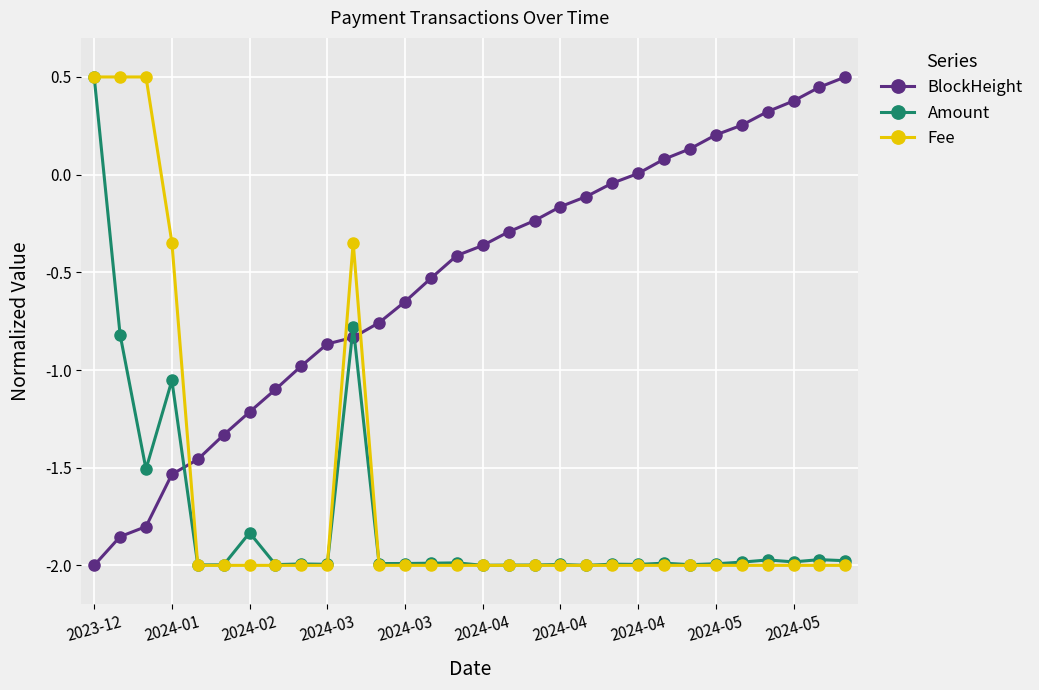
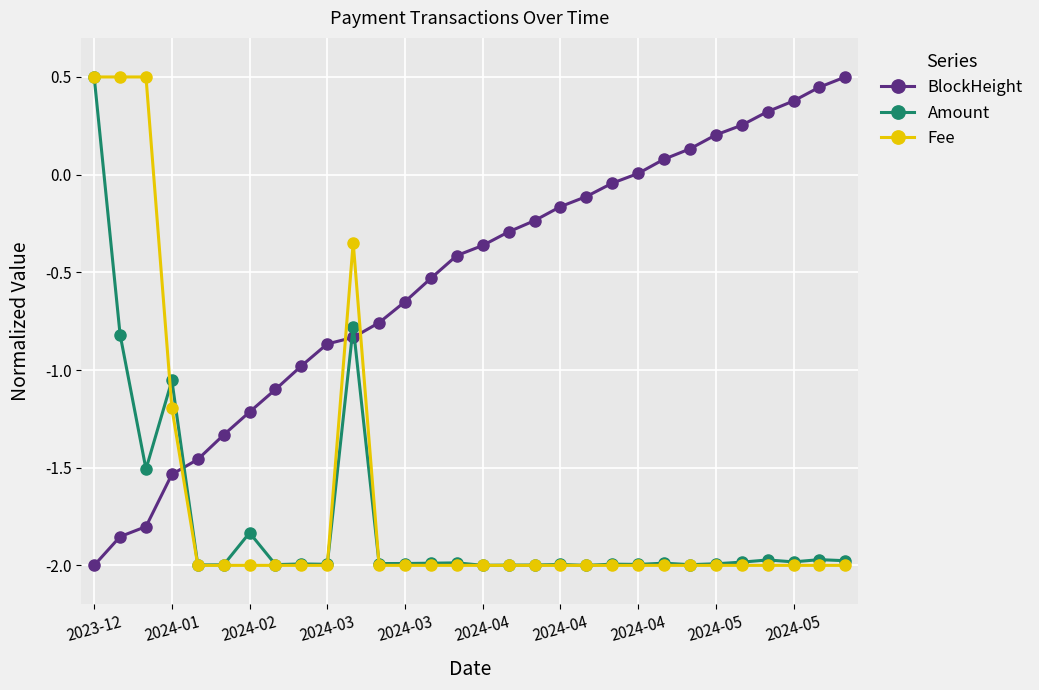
  {
    "BlockHeight": {
      "2023-12": -2.00,
      "2024-01": -1.53,
      "2024-02": -1.21
    },
    "Amount": {
      "2024-01": -1.05,
      "2024-02": -1.83
    },
    "Fee": {
-     "2024-01": -0.35,
+     "2024-01": -1.19,
      "2024-02": -2.00
    }
  }
